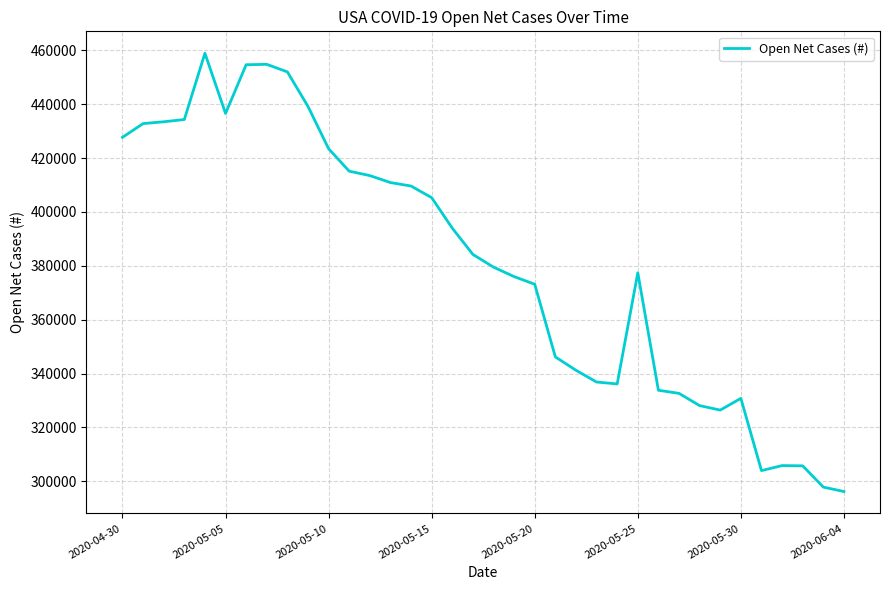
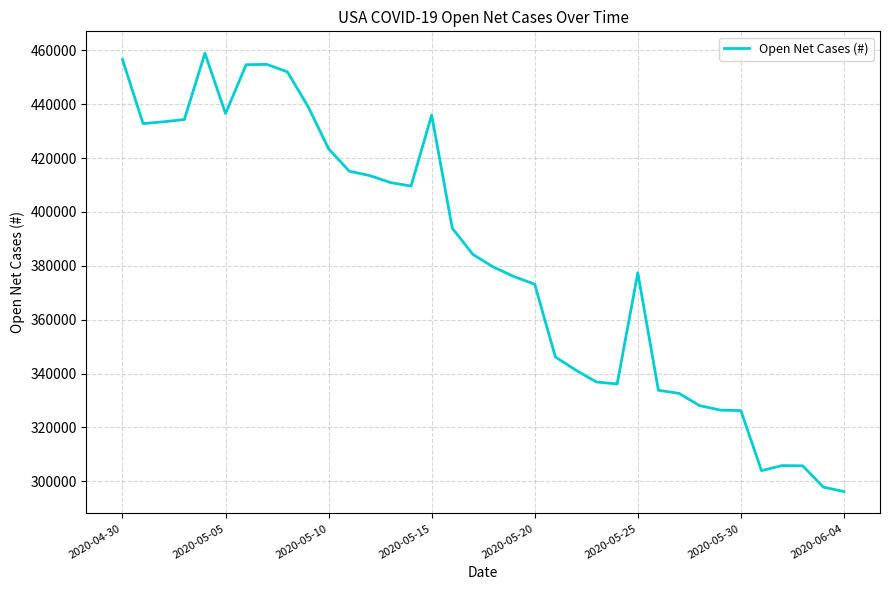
  {
-   "2020-04-30": 428000,
+   "2020-04-30": 457000,
    "2020-05-05": 437000,
    "2020-05-10": 424000,
-   "2020-05-15": 405000,
+   "2020-05-15": 436000,
    "2020-05-20": 373000,
    "2020-05-25": 377000,
-   "2020-05-30": 331000,
+   "2020-05-30": 326000,
    "2020-06-04": 296000
  }
